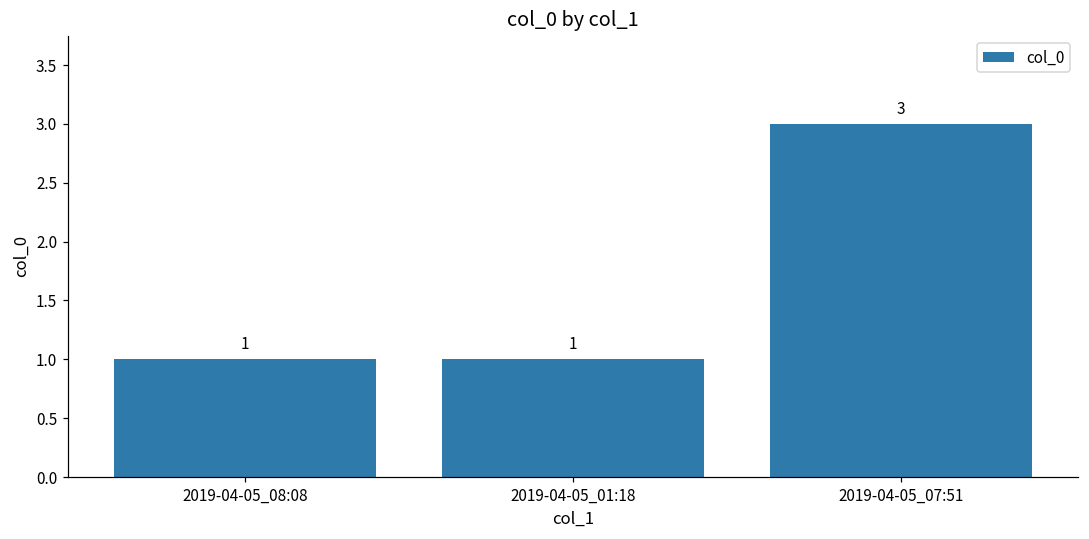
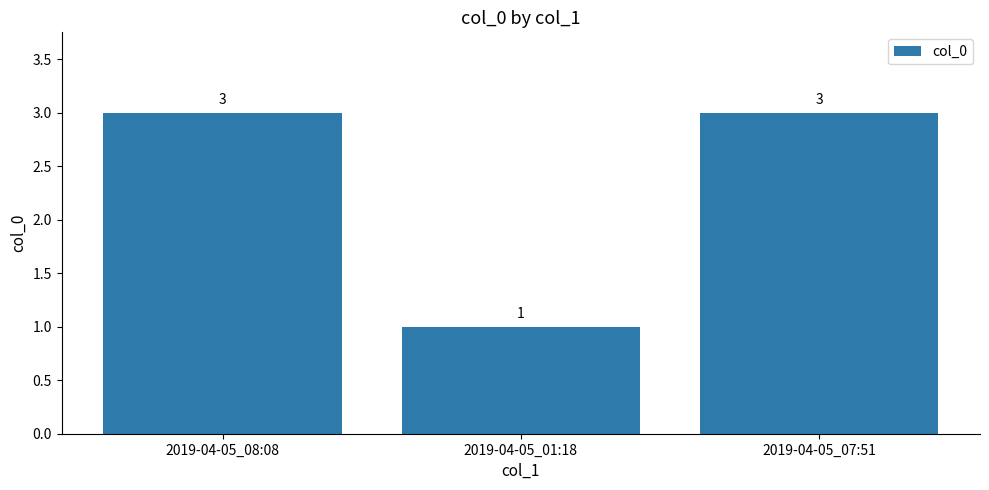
  {
-   "2019-04-05_08:08": 1,
+   "2019-04-05_08:08": 3,
    "2019-04-05_01:18": 1,
    "2019-04-05_07:51": 3
  }
